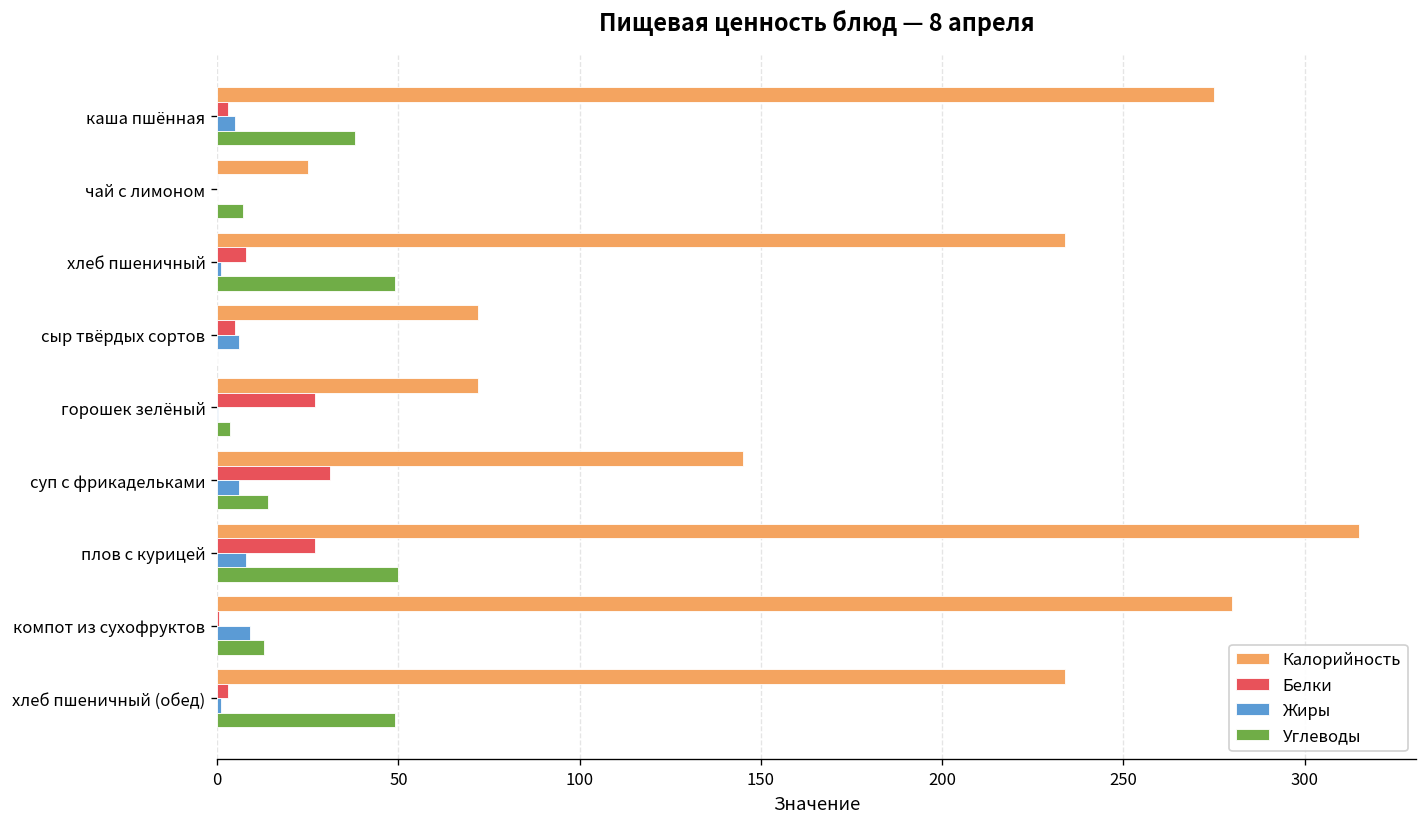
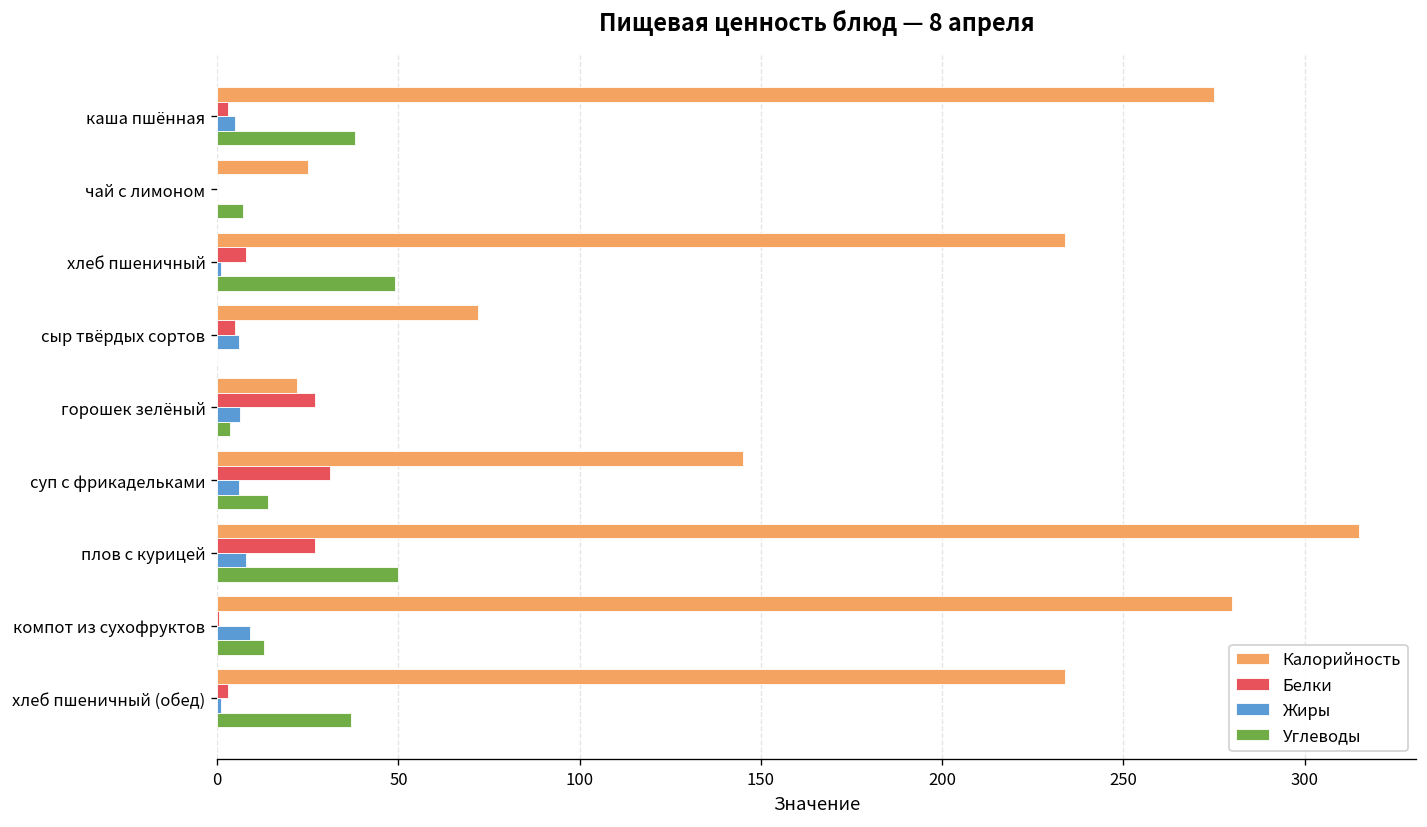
  {
    "Калорийность": {
      "каша пшённая": 275,
      "чай с лимоном": 25,
      "хлеб пшеничный": 234,
      "сыр твёрдых сортов": 72,
-     "горошек зелёный": 72,
+     "горошек зелёный": 22,
      "суп с фрикадельками": 145,
      "плов с курицей": 315,
      "компот из сухофруктов": 280,
      "хлеб пшеничный (обед)": 234
    },
    "Белки": {
      "каша пшённая": 3,
      "чай с лимоном": 0,
      "хлеб пшеничный": 8,
      "сыр твёрдых сортов": 5,
      "горошек зелёный": 27,
      "суп с фрикадельками": 31,
      "плов с курицей": 27,
      "хлеб пшеничный (обед)": 3
    },
    "Жиры": {
      "каша пшённая": 5,
      "чай с лимоном": 0,
      "хлеб пшеничный": 1,
      "сыр твёрдых сортов": 6,
-     "горошек зелёный": 0,
+     "горошек зелёный": 6,
      "суп с фрикадельками": 6,
      "плов с курицей": 8,
      "компот из сухофруктов": 9,
      "хлеб пшеничный (обед)": 1
    },
    "Углеводы": {
      "каша пшённая": 38,
      "чай с лимоном": 7,
      "хлеб пшеничный": 49,
      "сыр твёрдых сортов": 0,
      "горошек зелёный": 4,
      "суп с фрикадельками": 14,
      "плов с курицей": 50,
      "компот из сухофруктов": 13,
-     "хлеб пшеничный (обед)": 49
+     "хлеб пшеничный (обед)": 37
    }
  }
